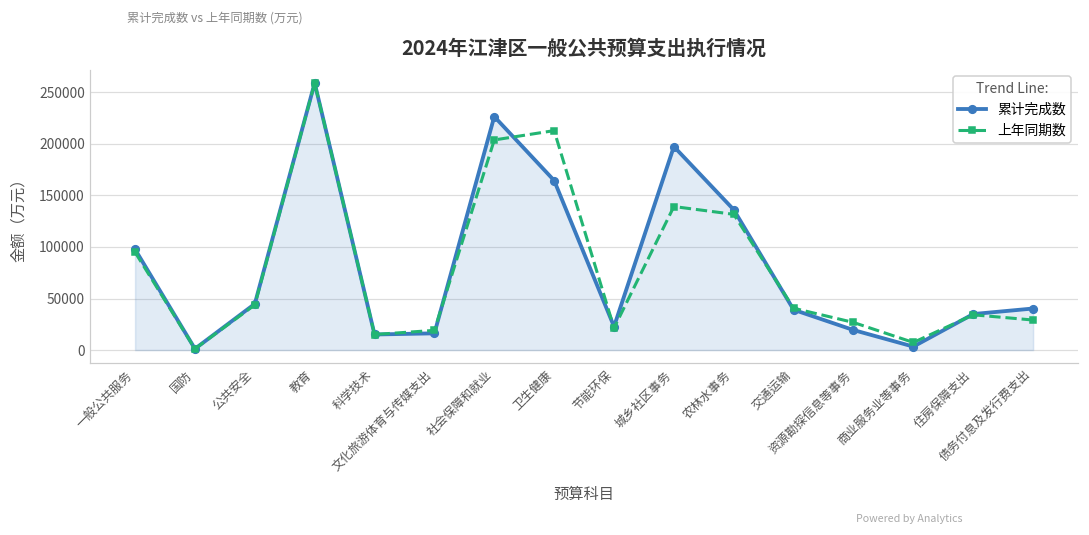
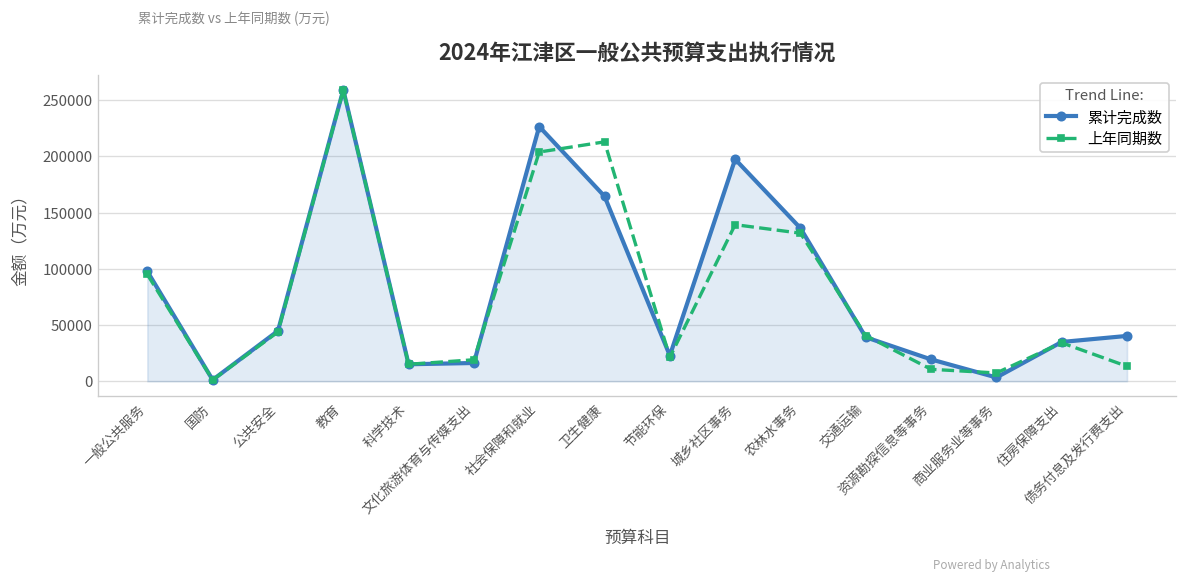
  {
    "累计完成数": {
      "一般公共服务": 100000,
      "文化旅游体育与传媒支出": 20000,
      "社会保障和就业": 230000,
      "卫生健康": 160000,
      "城乡社区事务": 200000,
      "农林水事务": 140000,
      "资源勘探信息等事务": 20000,
      "商业服务业等事务": 0,
      "债务付息及发行费支出": 40000
    },
    "上年同期数": {
      "一般公共服务": 90000,
      "文化旅游体育与传媒支出": 20000,
      "社会保障和就业": 200000,
      "卫生健康": 210000,
      "城乡社区事务": 140000,
      "农林水事务": 130000,
-     "资源勘探信息等事务": 30000,
+     "资源勘探信息等事务": 10000,
      "商业服务业等事务": 10000,
-     "债务付息及发行费支出": 30000
+     "债务付息及发行费支出": 10000
    }
  }
